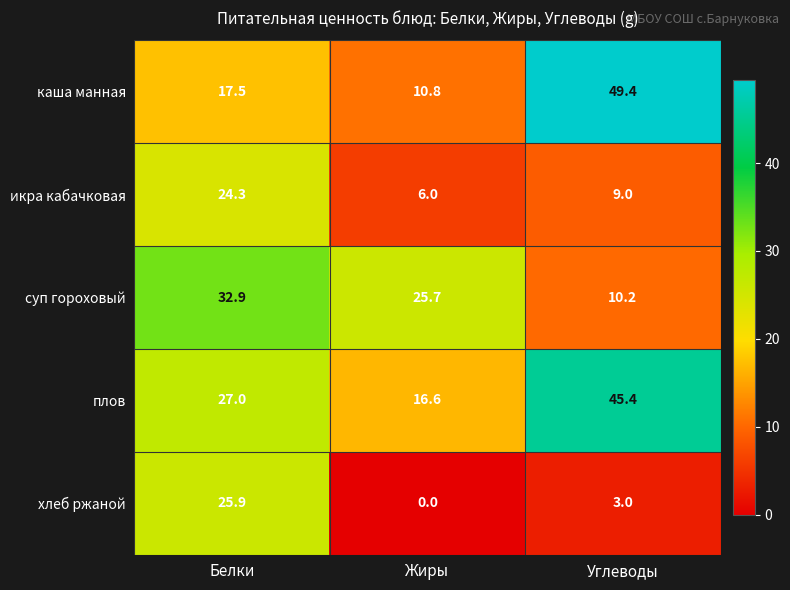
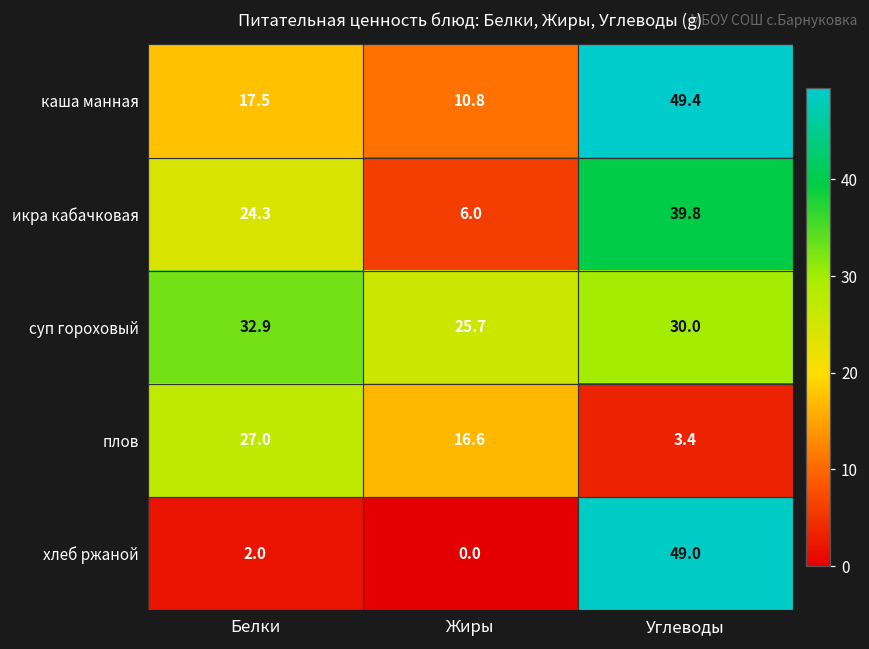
  {
    "каша манная": {
      "Белки": 17.5,
      "Жиры": 10.8,
      "Углеводы": 49.4
    },
    "икра кабачковая": {
      "Белки": 24.3,
      "Жиры": 6.0,
-     "Углеводы": 9.0
+     "Углеводы": 39.8
    },
    "суп гороховый": {
      "Белки": 32.9,
      "Жиры": 25.7,
-     "Углеводы": 10.2
+     "Углеводы": 30.0
    },
    "плов": {
      "Белки": 27.0,
      "Жиры": 16.6,
-     "Углеводы": 45.4
+     "Углеводы": 3.4
    },
    "хлеб ржаной": {
-     "Белки": 25.9,
+     "Белки": 2.0,
      "Жиры": 0.0,
-     "Углеводы": 3.0
+     "Углеводы": 49.0
    }
  }
